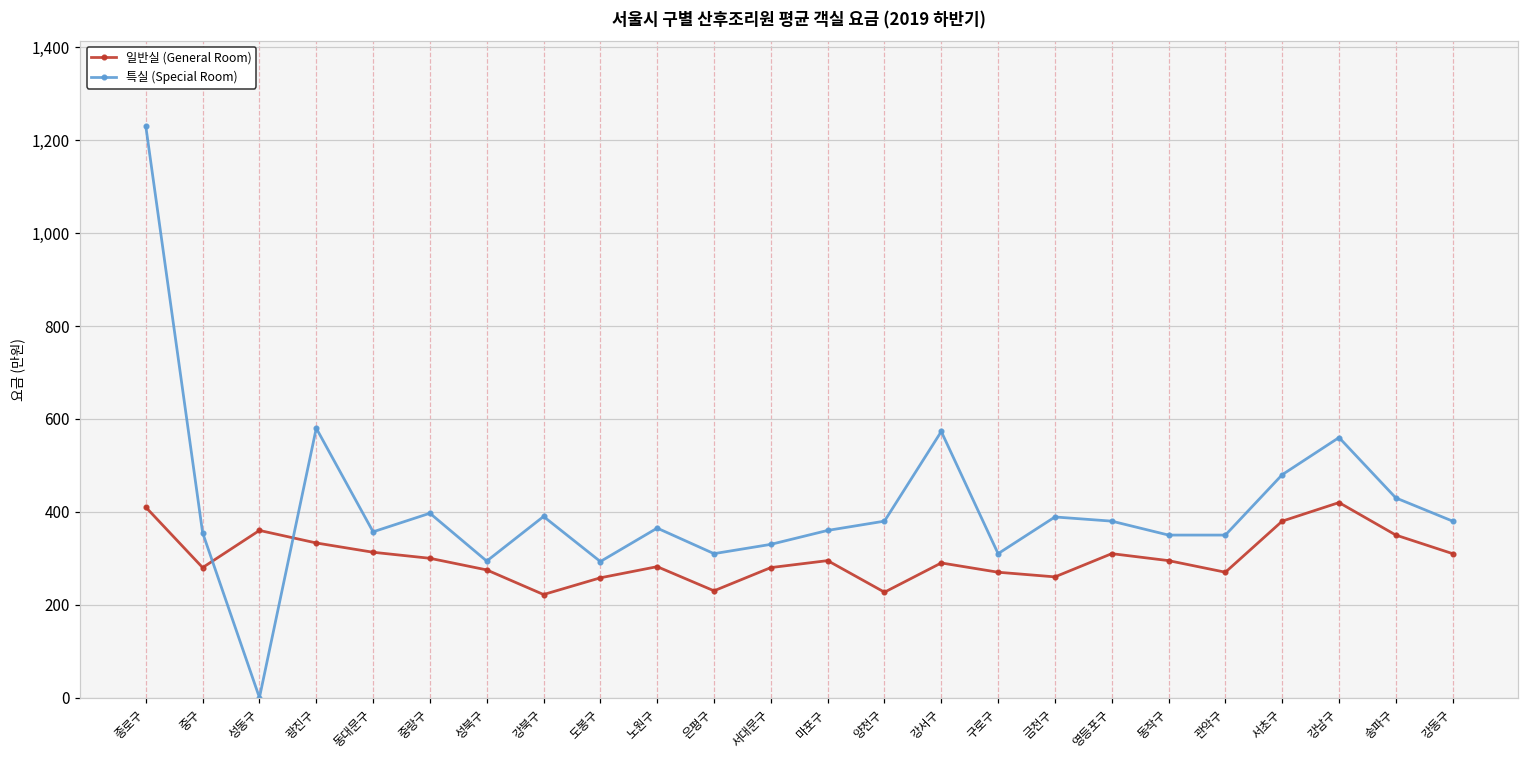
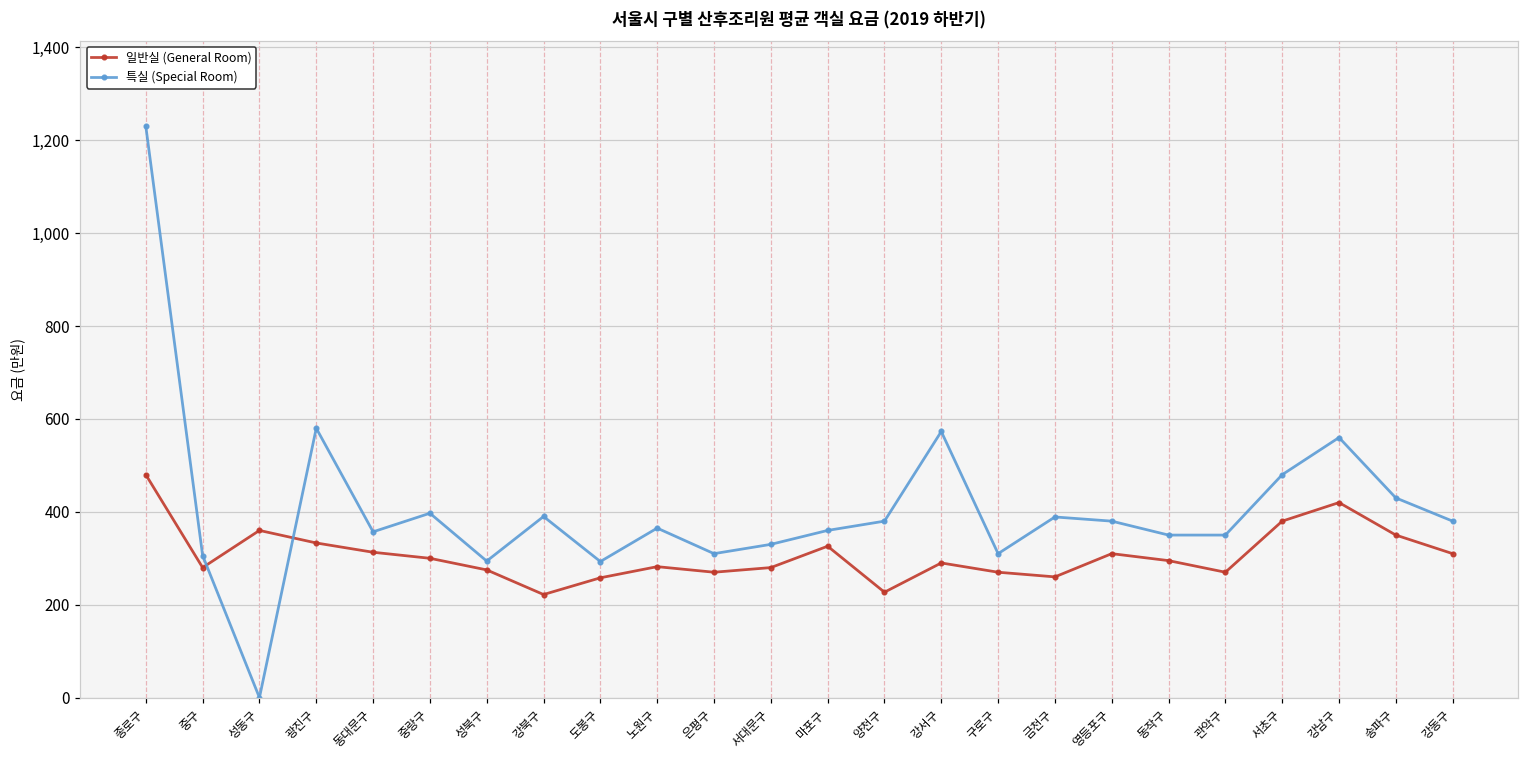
  {
    "일반실 (General Room)": {
-     "종로구": "410",
+     "종로구": "480",
      "중구": "280",
      "성동구": "360",
      "광진구": "330",
      "동대문구": "310",
      "중랑구": "300",
      "성북구": "280",
      "강북구": "220",
      "도봉구": "260",
      "노원구": "280",
-     "은평구": "230",
+     "은평구": "270",
      "서대문구": "280",
-     "마포구": "300",
+     "마포구": "330",
      "양천구": "230",
      "강서구": "290",
      "구로구": "270",
      "금천구": "260",
      "영등포구": "310",
      "동작구": "300",
      "관악구": "270",
      "서초구": "380",
      "강남구": "420",
      "송파구": "350",
      "강동구": "310"
    },
    "특실 (Special Room)": {
      "종로구": "1,230",
-     "중구": "360",
+     "중구": "310",
      "성동구": "0",
      "광진구": "580",
      "동대문구": "360",
      "중랑구": "400",
      "성북구": "290",
      "강북구": "390",
      "도봉구": "290",
      "노원구": "370",
      "은평구": "310",
      "서대문구": "330",
      "마포구": "360",
      "양천구": "380",
      "강서구": "570",
      "구로구": "310",
      "금천구": "390",
      "영등포구": "380",
      "동작구": "350",
      "관악구": "350",
      "서초구": "480",
      "강남구": "560",
      "송파구": "430",
      "강동구": "380"
    }
  }
